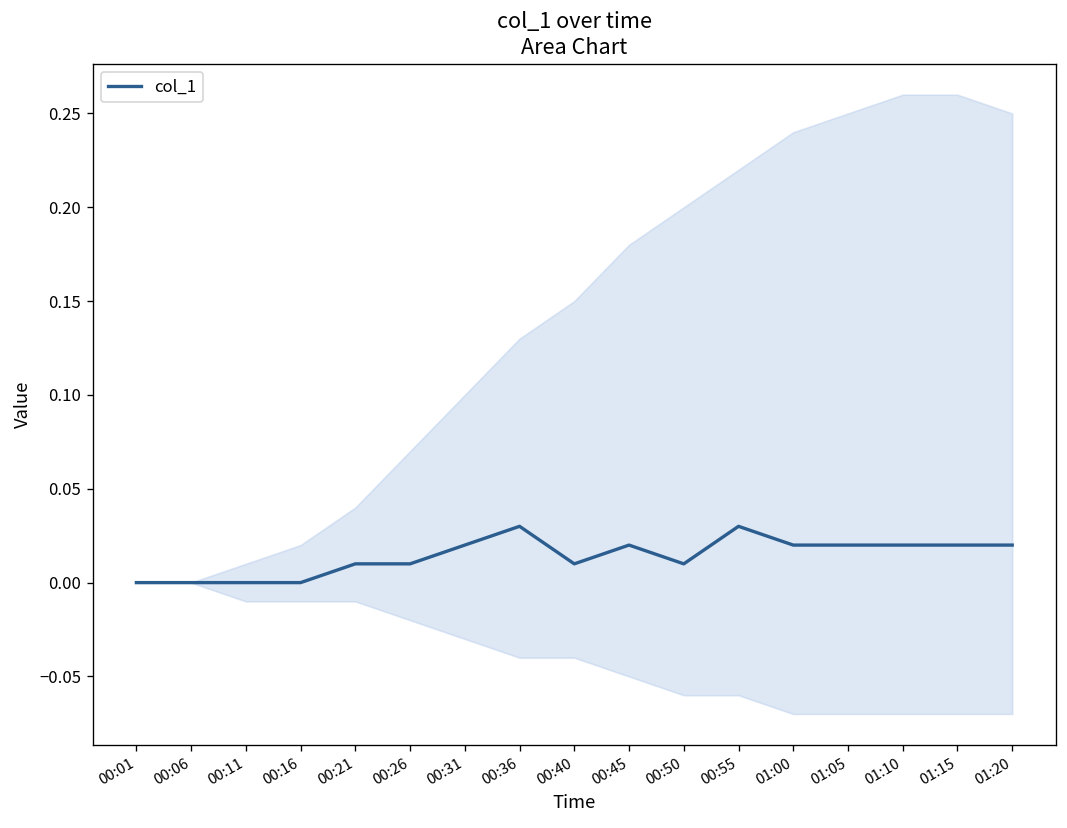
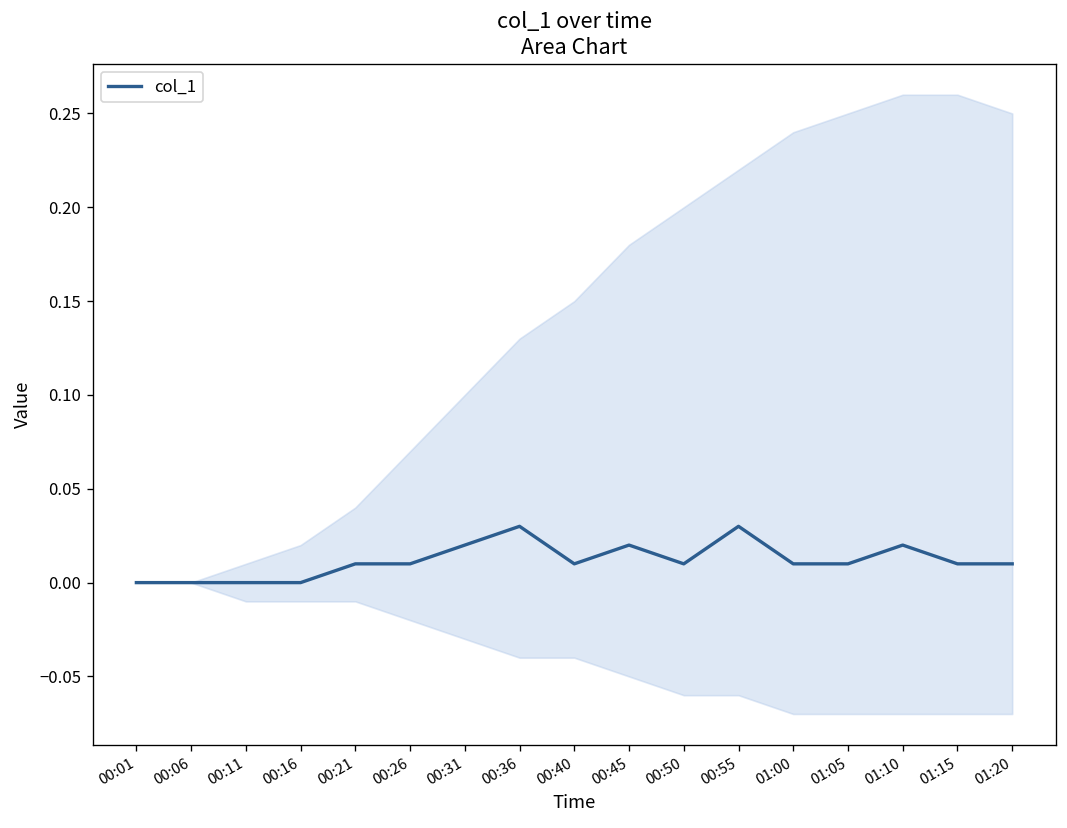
  {
    "col_1": {
      "00:11": 0.00,
      "00:16": 0.00,
      "00:21": 0.01,
      "00:26": 0.01,
      "00:31": 0.02,
      "00:36": 0.03,
      "00:40": 0.01,
      "00:45": 0.02,
      "00:50": 0.01,
      "00:55": 0.03,
-     "01:00": 0.02,
-     "01:05": 0.02,
+     "01:00": 0.01,
+     "01:05": 0.01,
      "01:10": 0.02,
-     "01:15": 0.02,
-     "01:20": 0.02
+     "01:15": 0.01,
+     "01:20": 0.01
    }
  }
